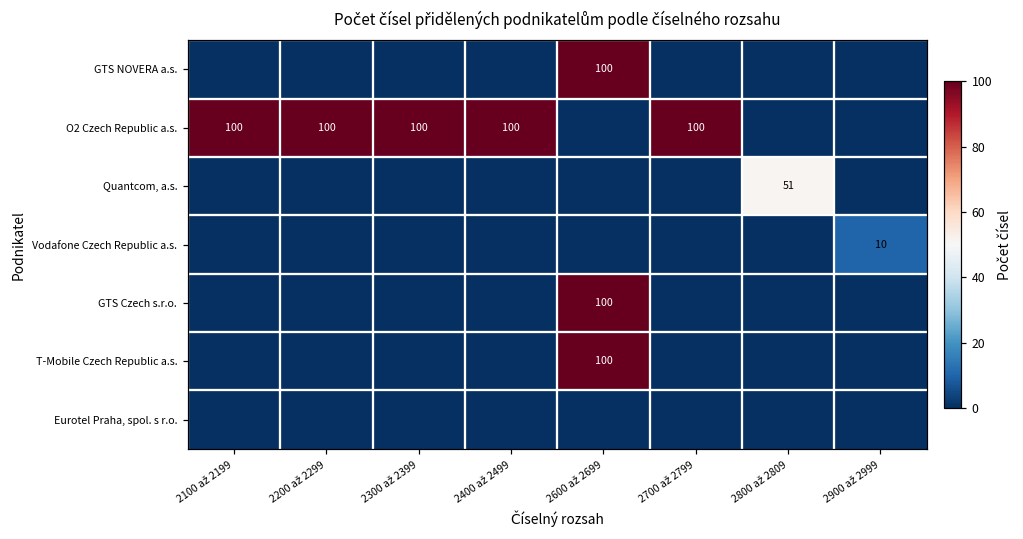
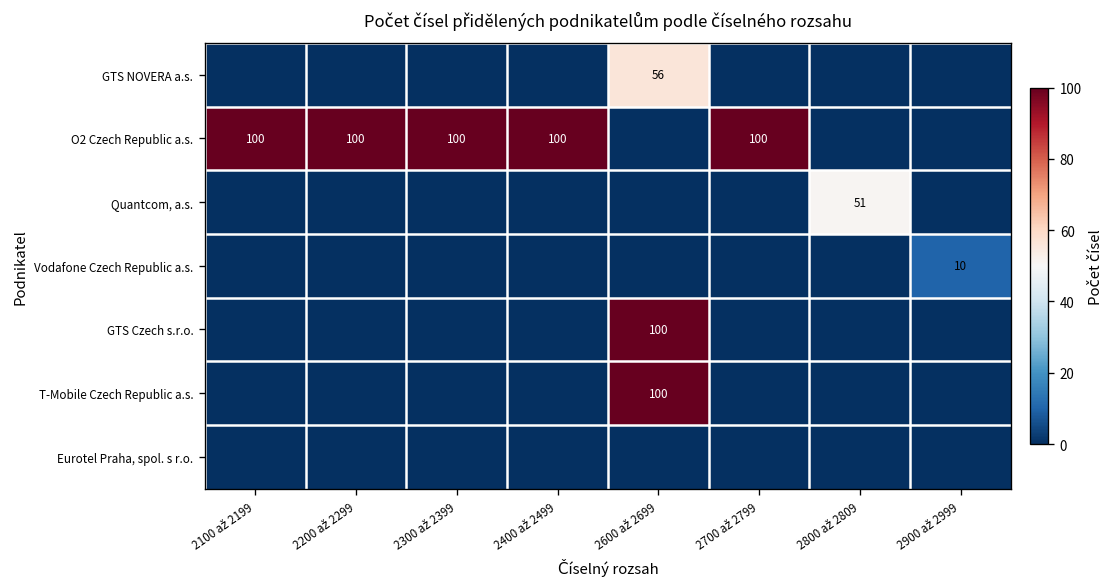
  {
    "GTS NOVERA a.s.": {
-     "2600 až 2699": 100
+     "2600 až 2699": 56
    },
    "O2 Czech Republic a.s.": {
      "2100 až 2199": 100,
      "2200 až 2299": 100,
      "2300 až 2399": 100,
      "2400 až 2499": 100,
      "2700 až 2799": 100
    },
    "Quantcom, a.s.": {
      "2800 až 2809": 51
    },
    "Vodafone Czech Republic a.s.": {
      "2900 až 2999": 10
    },
    "GTS Czech s.r.o.": {
      "2600 až 2699": 100
    },
    "T-Mobile Czech Republic a.s.": {
      "2600 až 2699": 100
    }
  }
